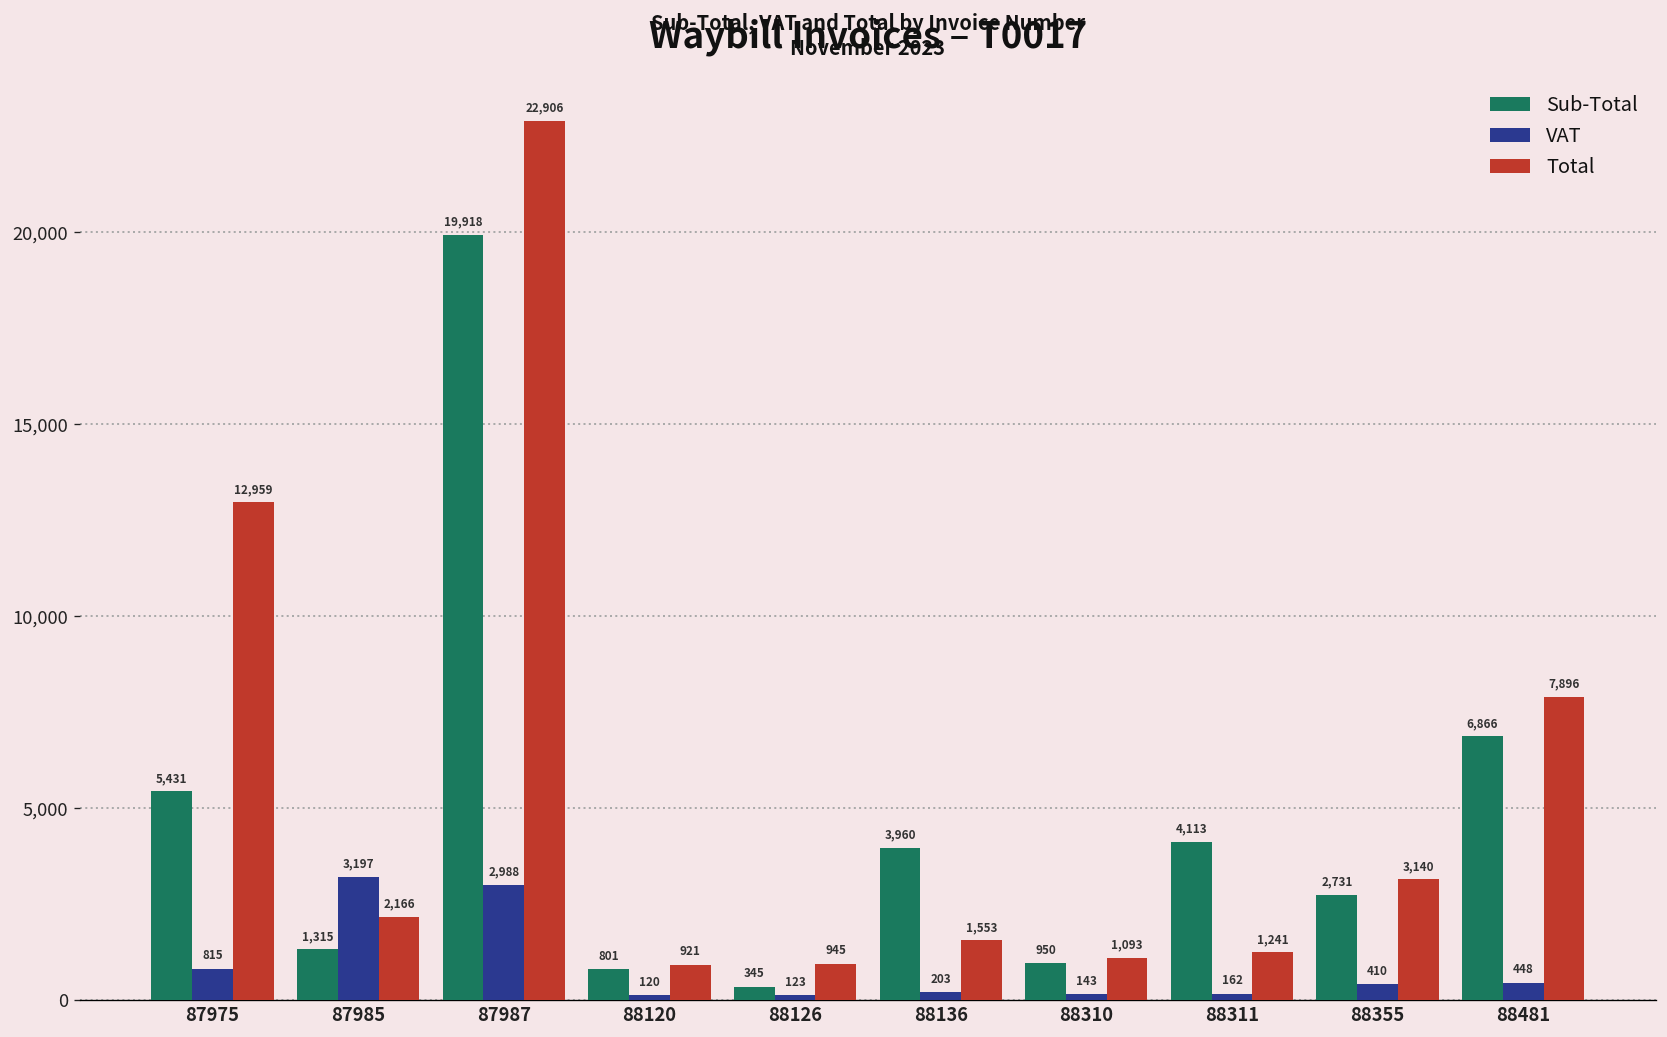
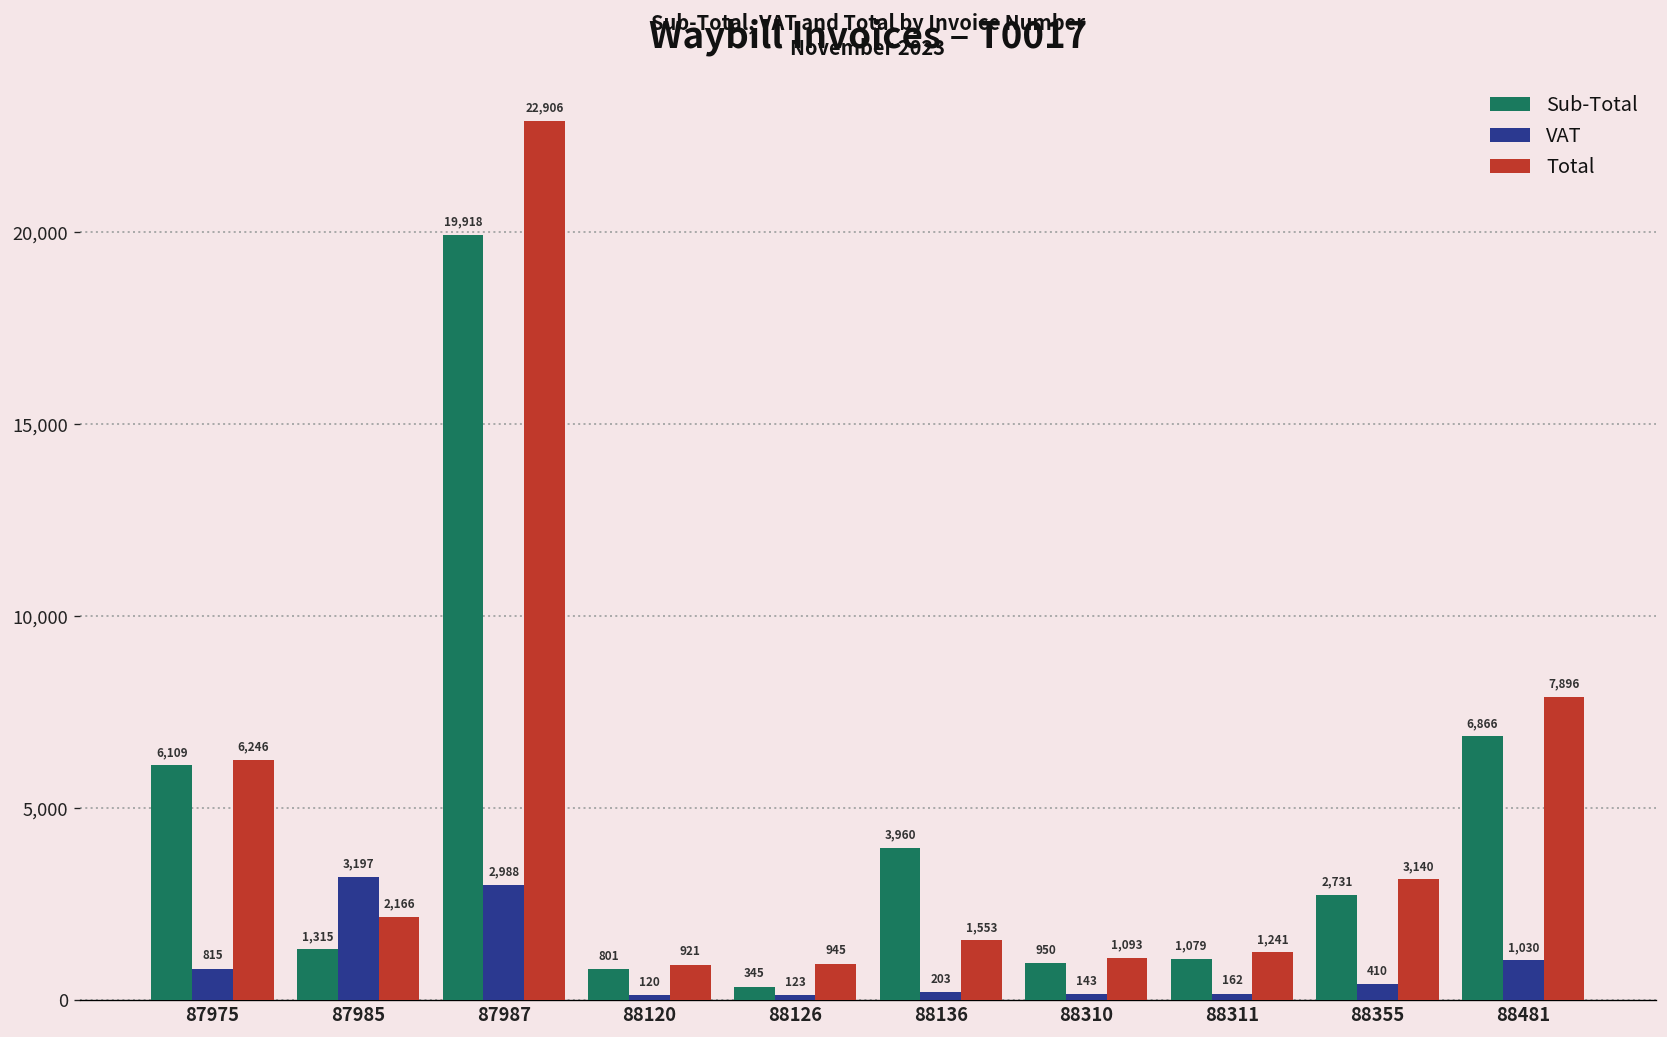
  {
    "Sub-Total": {
-     "87975": "5,431",
+     "87975": "6,109",
      "87985": "1,315",
      "87987": "19,918",
      "88120": "801",
      "88126": "345",
      "88136": "3,960",
      "88310": "950",
-     "88311": "4,113",
+     "88311": "1,079",
      "88355": "2,731",
      "88481": "6,866"
    },
    "VAT": {
      "87975": "815",
      "87985": "3,197",
      "87987": "2,988",
      "88120": "120",
      "88126": "123",
      "88136": "203",
      "88310": "143",
      "88311": "162",
      "88355": "410",
-     "88481": "448"
+     "88481": "1,030"
    },
    "Total": {
-     "87975": "12,959",
+     "87975": "6,246",
      "87985": "2,166",
      "87987": "22,906",
      "88120": "921",
      "88126": "945",
      "88136": "1,553",
      "88310": "1,093",
      "88311": "1,241",
      "88355": "3,140",
      "88481": "7,896"
    }
  }
